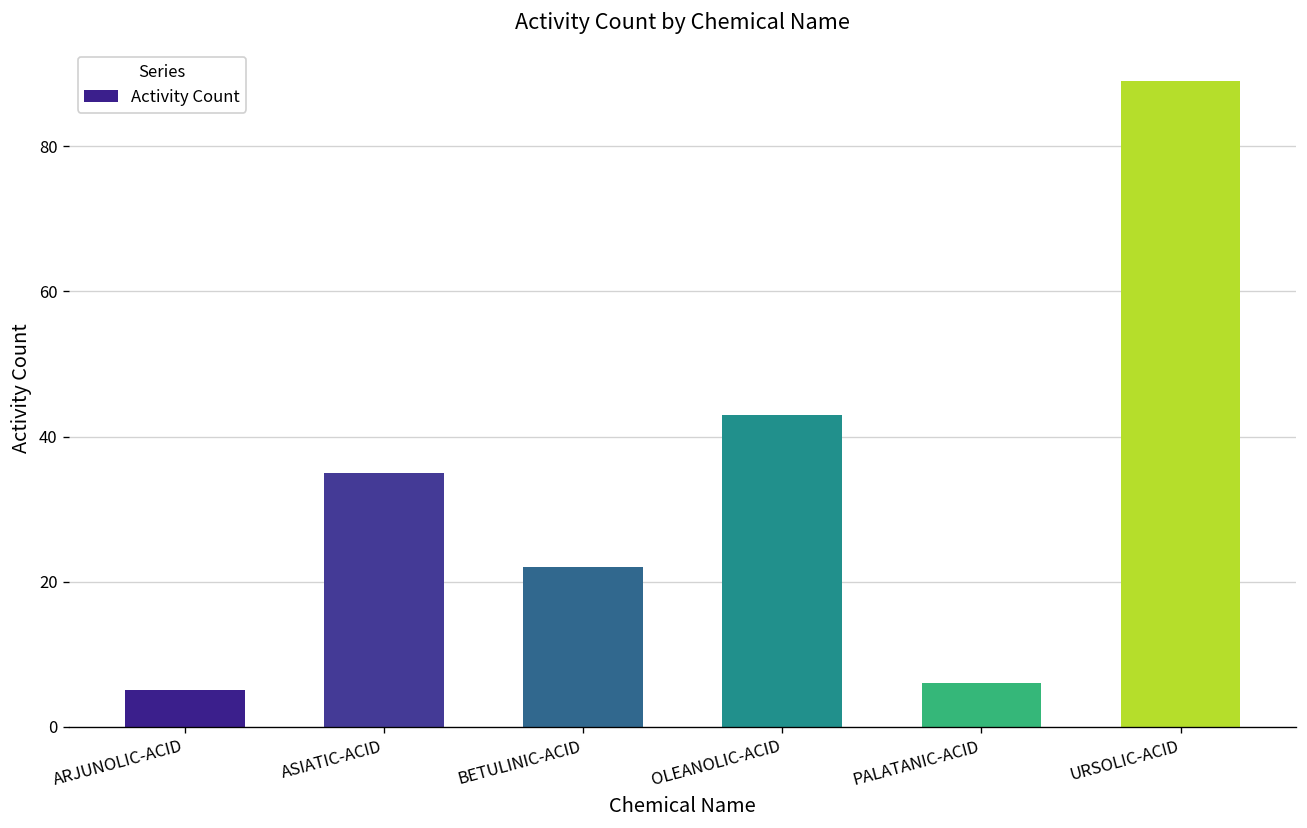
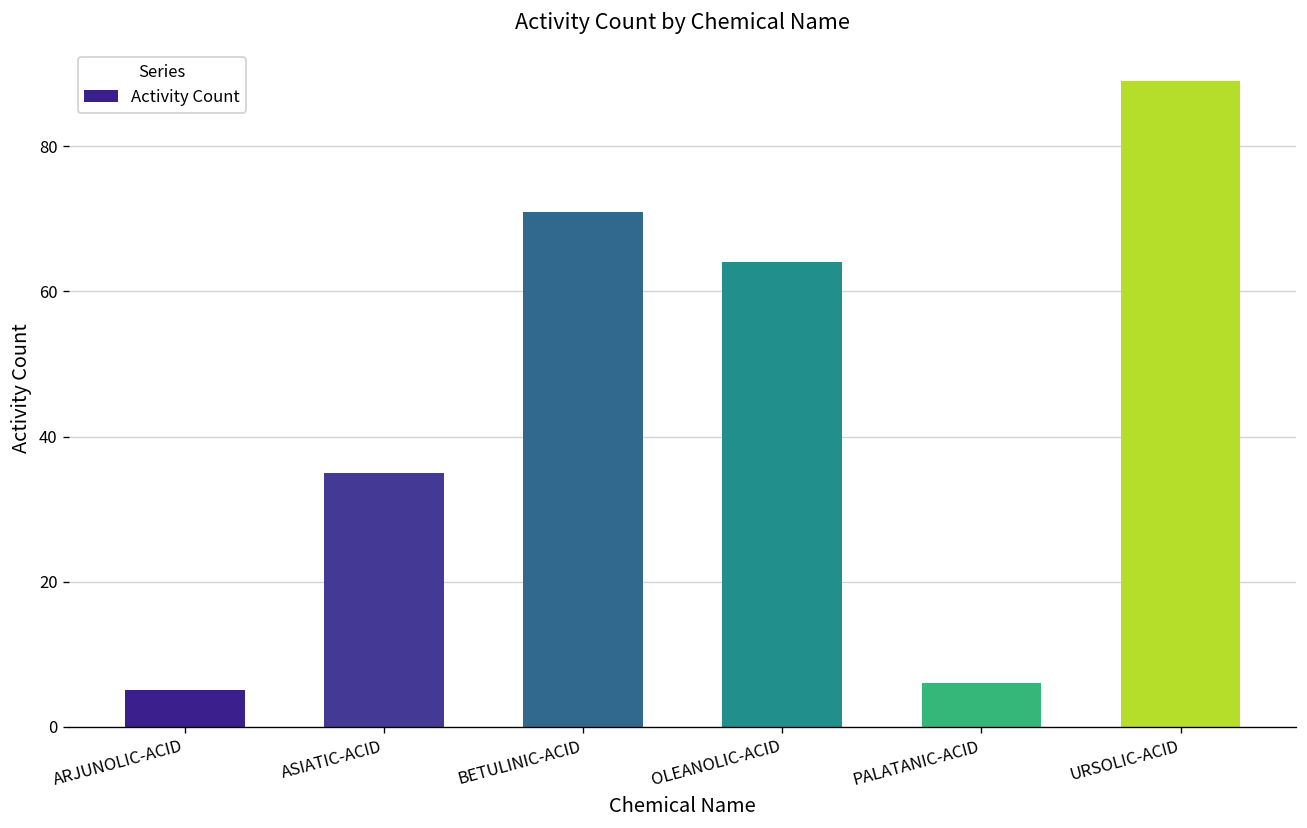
  {
    "ARJUNOLIC-ACID": 5,
    "ASIATIC-ACID": 35,
-   "BETULINIC-ACID": 22,
-   "OLEANOLIC-ACID": 43,
+   "BETULINIC-ACID": 71,
+   "OLEANOLIC-ACID": 64,
    "PALATANIC-ACID": 6,
    "URSOLIC-ACID": 89
  }
